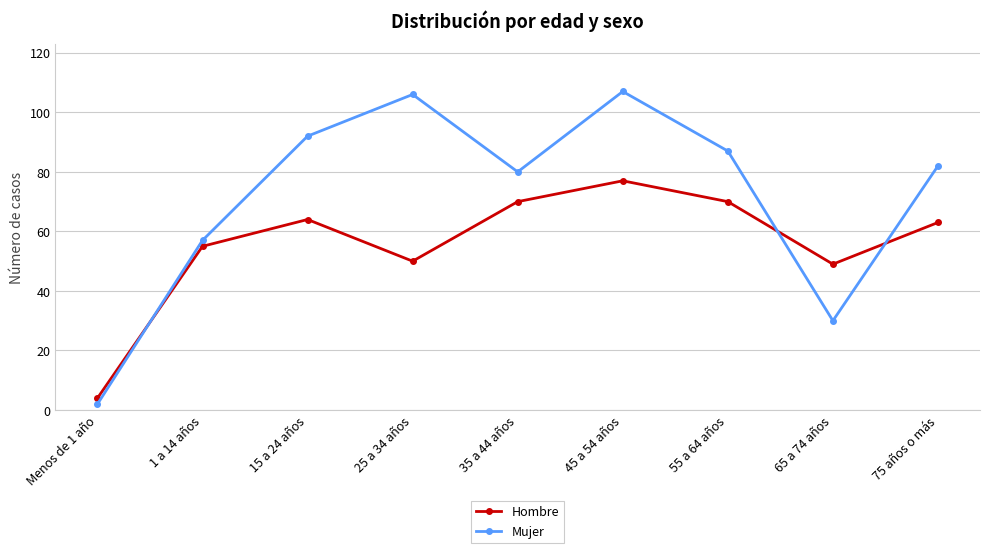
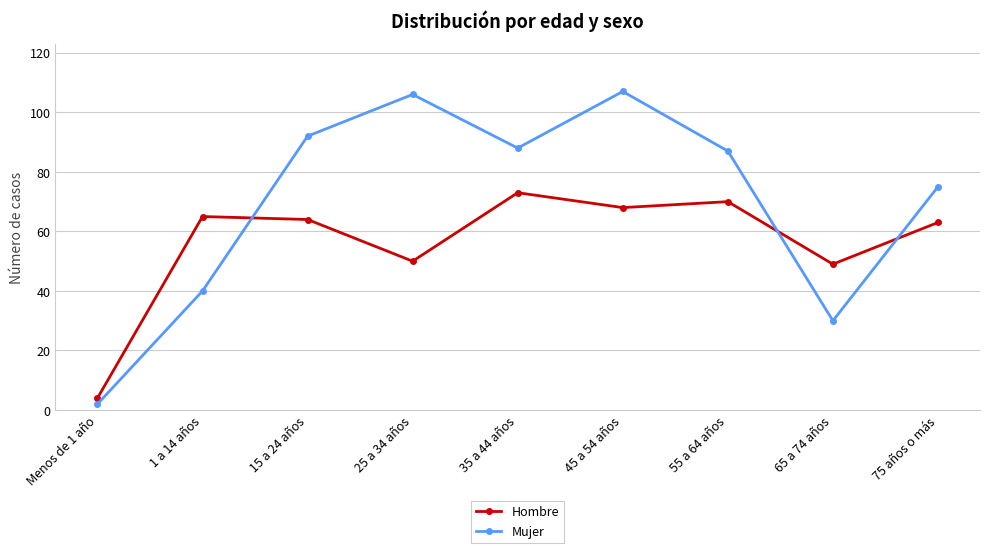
  {
    "Hombre": {
      "Menos de 1 año": 4,
-     "1 a 14 años": 55,
+     "1 a 14 años": 65,
      "15 a 24 años": 64,
      "25 a 34 años": 50,
-     "35 a 44 años": 70,
-     "45 a 54 años": 77,
+     "35 a 44 años": 73,
+     "45 a 54 años": 68,
      "55 a 64 años": 70,
      "65 a 74 años": 49,
      "75 años o más": 63
    },
    "Mujer": {
      "Menos de 1 año": 2,
-     "1 a 14 años": 57,
+     "1 a 14 años": 40,
      "15 a 24 años": 92,
      "25 a 34 años": 106,
-     "35 a 44 años": 80,
+     "35 a 44 años": 88,
      "45 a 54 años": 107,
      "55 a 64 años": 87,
      "65 a 74 años": 30,
-     "75 años o más": 82
+     "75 años o más": 75
    }
  }
